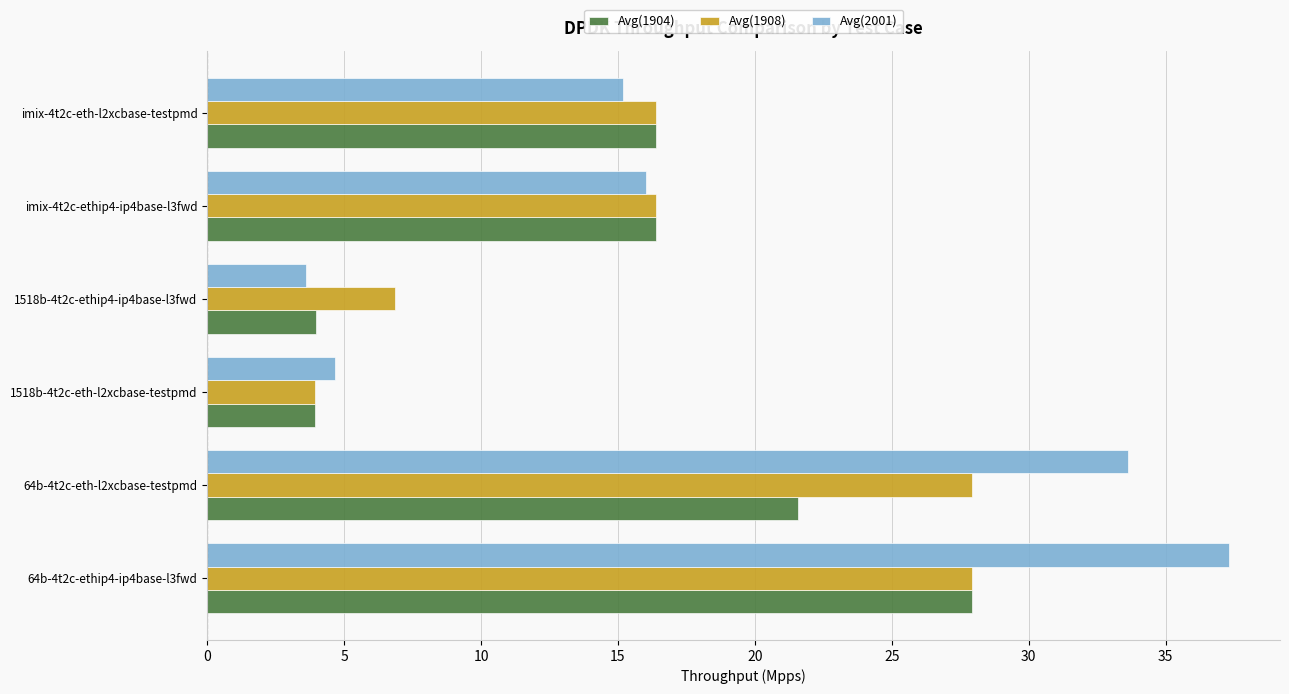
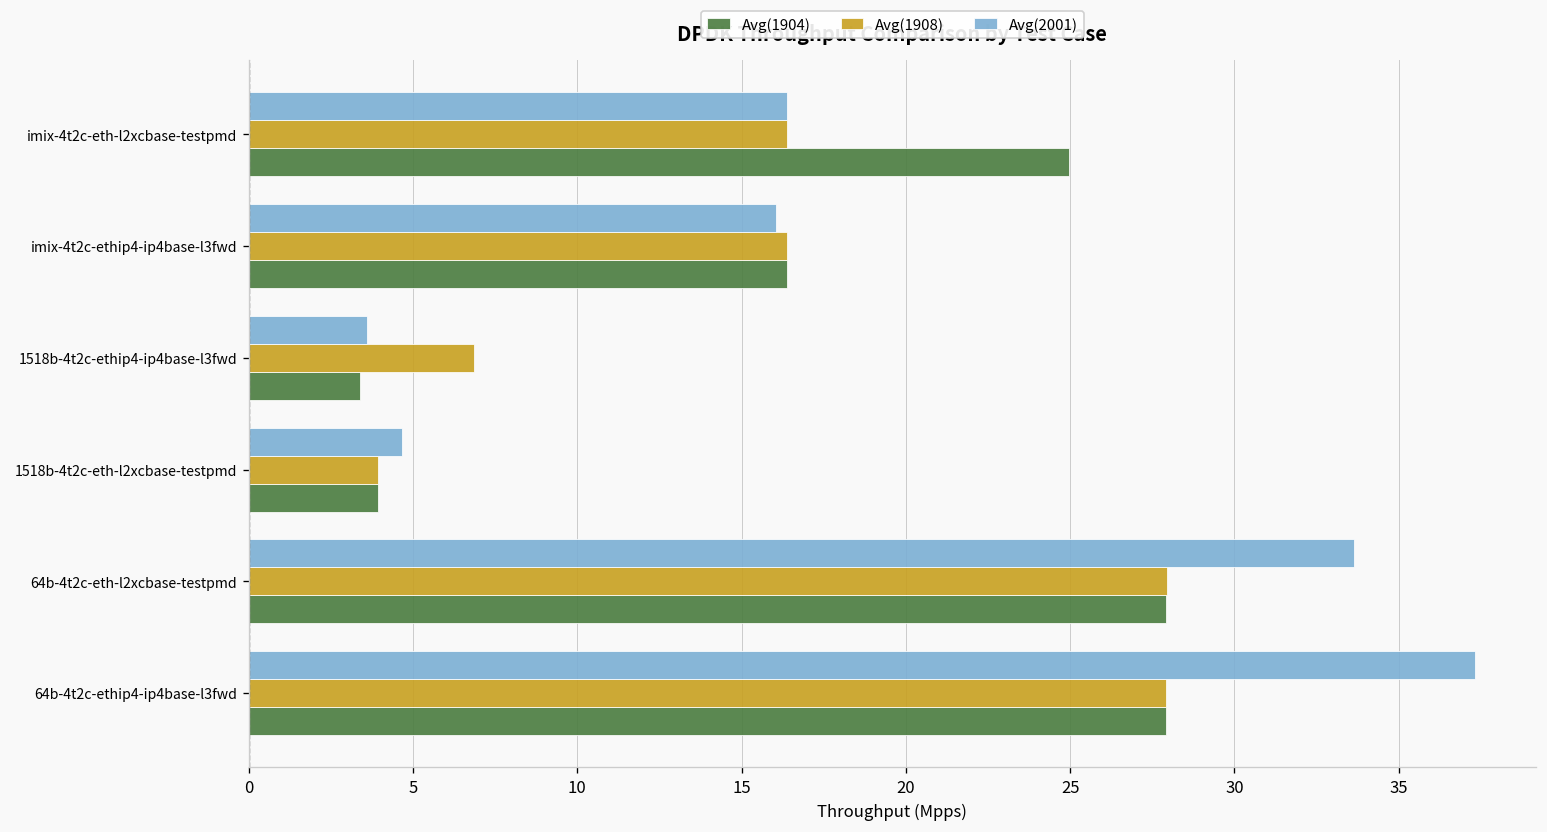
  {
    "Avg(1904)": {
-     "imix-4t2c-eth-l2xcbase-testpmd": 16.4,
+     "imix-4t2c-eth-l2xcbase-testpmd": 25.0,
      "imix-4t2c-ethip4-ip4base-l3fwd": 16.4,
-     "1518b-4t2c-ethip4-ip4base-l3fwd": 4.0,
+     "1518b-4t2c-ethip4-ip4base-l3fwd": 3.4,
      "1518b-4t2c-eth-l2xcbase-testpmd": 3.9,
-     "64b-4t2c-eth-l2xcbase-testpmd": 21.6,
+     "64b-4t2c-eth-l2xcbase-testpmd": 27.9,
      "64b-4t2c-ethip4-ip4base-l3fwd": 27.9
    },
    "Avg(1908)": {
      "imix-4t2c-eth-l2xcbase-testpmd": 16.4,
      "imix-4t2c-ethip4-ip4base-l3fwd": 16.4,
      "1518b-4t2c-ethip4-ip4base-l3fwd": 6.8,
      "1518b-4t2c-eth-l2xcbase-testpmd": 3.9,
      "64b-4t2c-eth-l2xcbase-testpmd": 27.9,
      "64b-4t2c-ethip4-ip4base-l3fwd": 27.9
    },
    "Avg(2001)": {
-     "imix-4t2c-eth-l2xcbase-testpmd": 15.2,
+     "imix-4t2c-eth-l2xcbase-testpmd": 16.4,
      "imix-4t2c-ethip4-ip4base-l3fwd": 16.0,
      "1518b-4t2c-ethip4-ip4base-l3fwd": 3.6,
      "1518b-4t2c-eth-l2xcbase-testpmd": 4.7,
      "64b-4t2c-eth-l2xcbase-testpmd": 33.6,
      "64b-4t2c-ethip4-ip4base-l3fwd": 37.3
    }
  }
